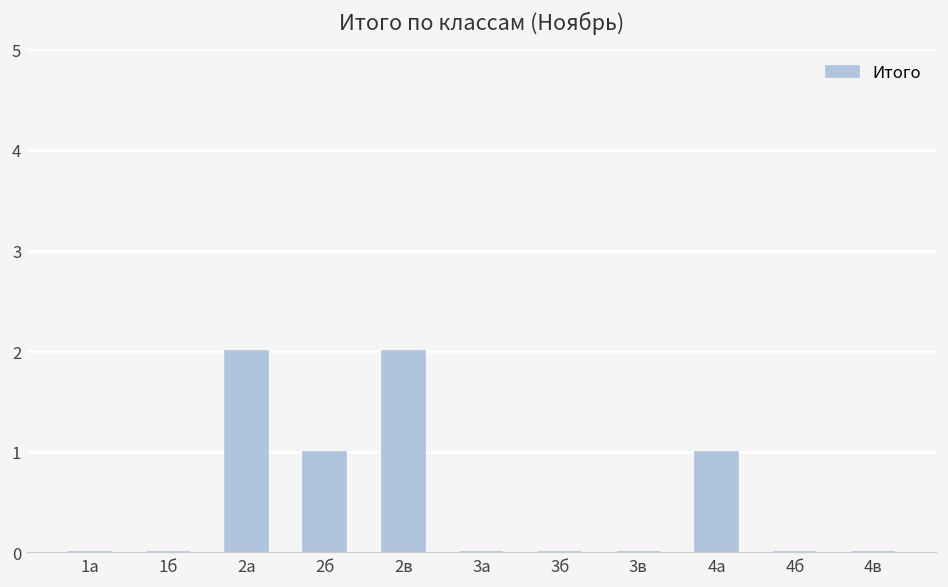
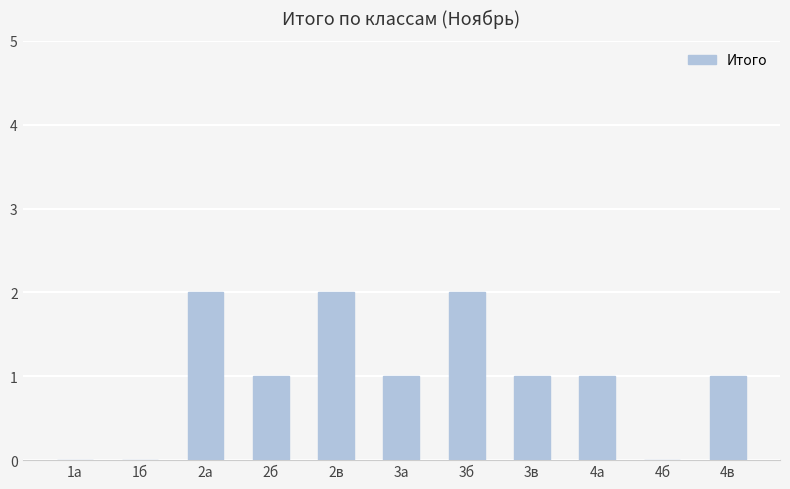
  {
    "1а": 0,
    "1б": 0,
    "2а": 2,
    "2б": 1,
    "2в": 2,
-   "3а": 0,
-   "3б": 0,
-   "3в": 0,
+   "3а": 1,
+   "3б": 2,
+   "3в": 1,
    "4а": 1,
    "4б": 0,
-   "4в": 0
+   "4в": 1
  }
